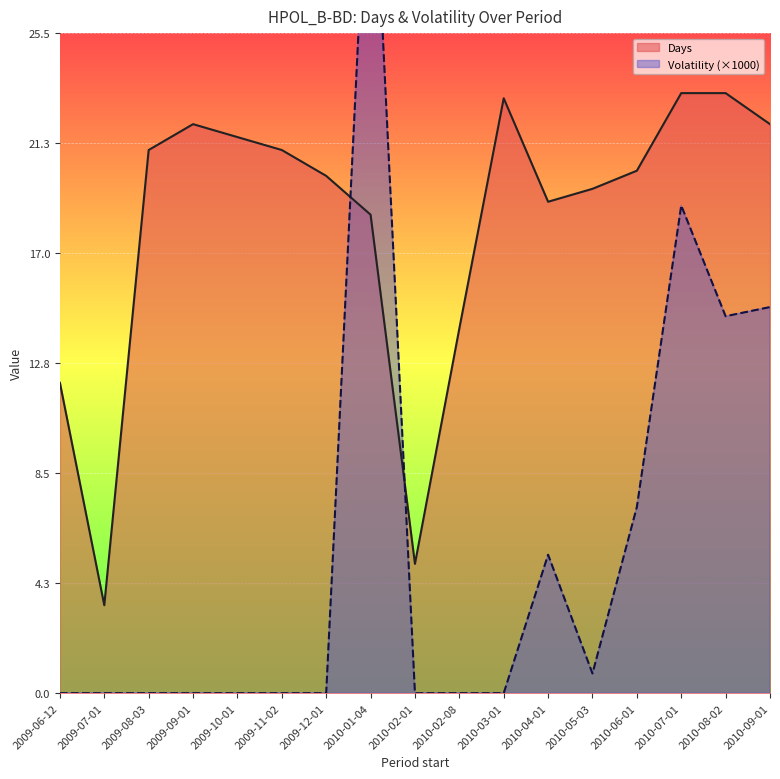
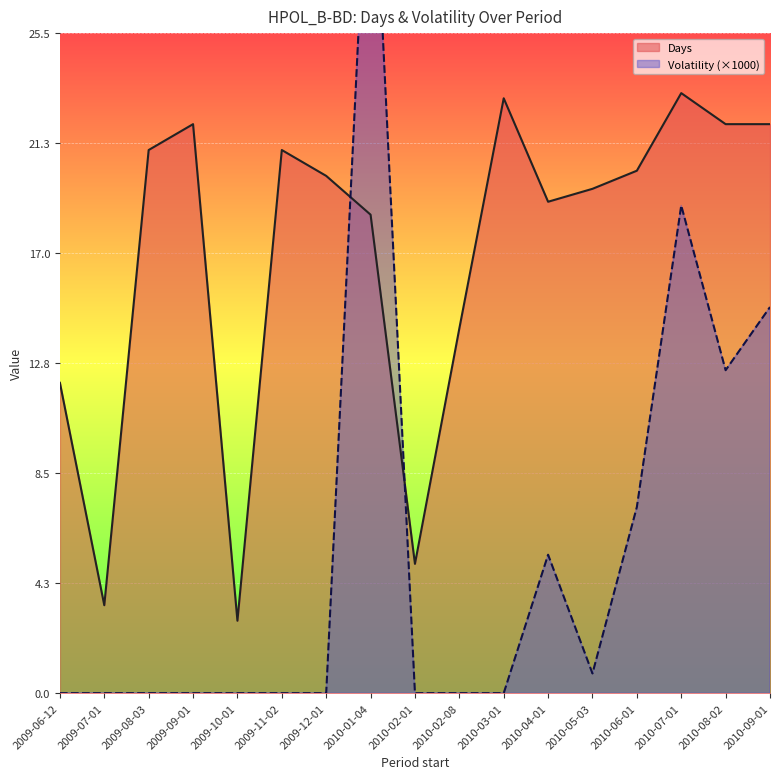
  {
    "Days": {
      "2009-06-12": 12.0,
      "2009-07-01": 3.4,
      "2009-08-03": 21.0,
      "2009-09-01": 22.0,
-     "2009-10-01": 21.5,
+     "2009-10-01": 2.8,
      "2009-11-02": 21.0,
      "2009-12-01": 20.0,
      "2010-01-04": 18.5,
      "2010-02-01": 5.0,
      "2010-02-08": 14.1,
      "2010-03-01": 23.0,
      "2010-04-01": 19.0,
      "2010-05-03": 19.5,
      "2010-06-01": 20.2,
      "2010-07-01": 23.2,
-     "2010-08-02": 23.2,
+     "2010-08-02": 22.0,
      "2010-09-01": 22.0
    },
    "Volatility (×1000)": {
      "2009-06-12": 0.0,
      "2009-07-01": 0.0,
      "2009-08-03": 0.0,
      "2009-09-01": 0.0,
      "2009-10-01": 0.0,
      "2009-11-02": 0.0,
      "2009-12-01": 0.0,
      "2010-02-01": 0.0,
      "2010-02-08": 0.0,
      "2010-03-01": 0.0,
      "2010-04-01": 5.4,
      "2010-05-03": 0.8,
      "2010-06-01": 7.2,
      "2010-07-01": 18.9,
-     "2010-08-02": 14.6,
+     "2010-08-02": 12.5,
      "2010-09-01": 14.9
    }
  }
